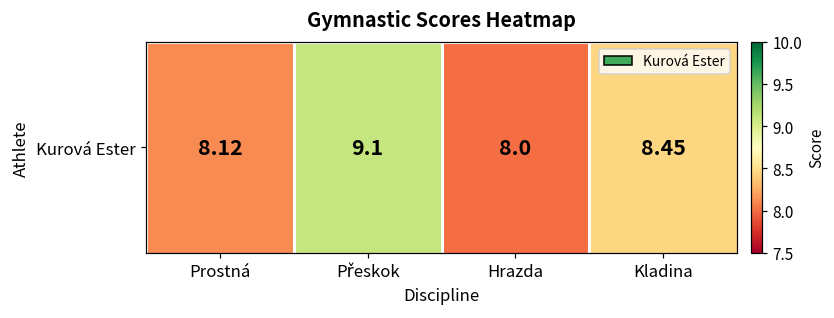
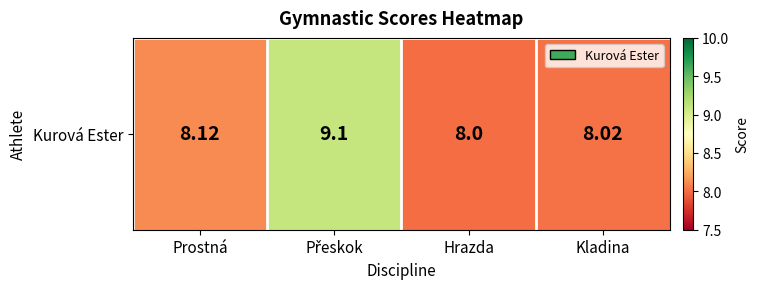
  {
    "Kurová Ester": {
      "Prostná": 8.12,
      "Přeskok": 9.1,
      "Hrazda": 8.0,
-     "Kladina": 8.45
+     "Kladina": 8.02
    }
  }
